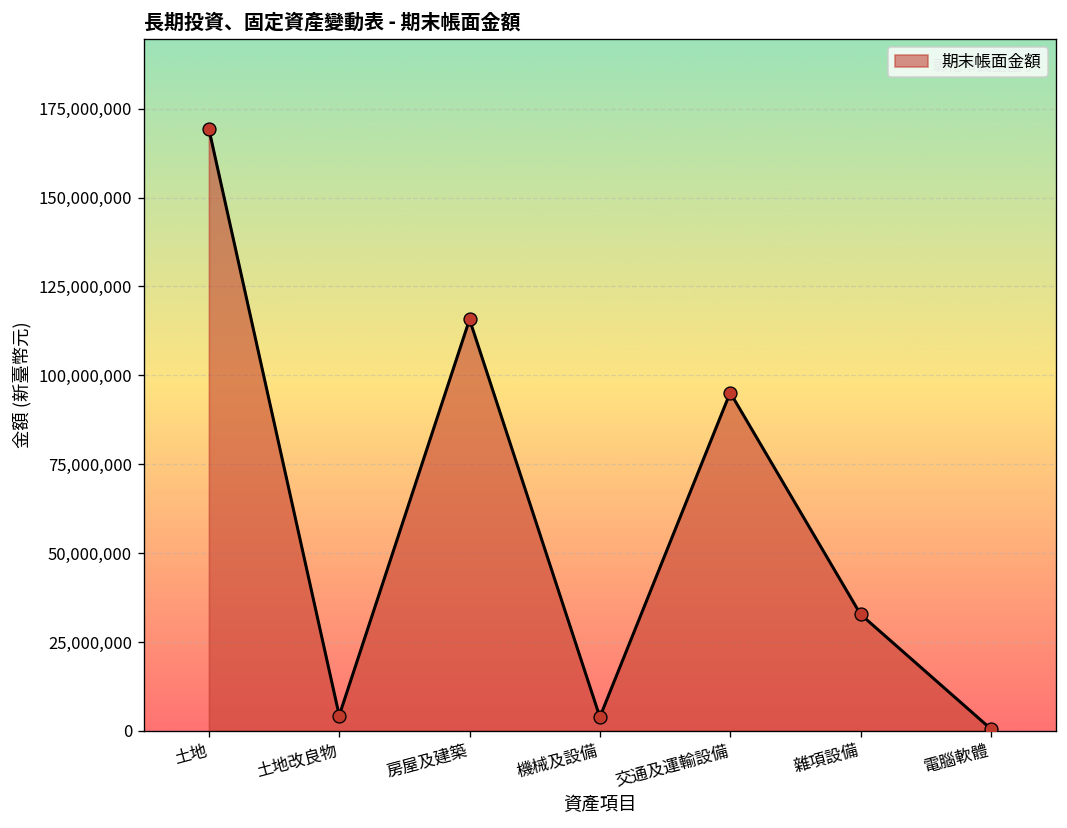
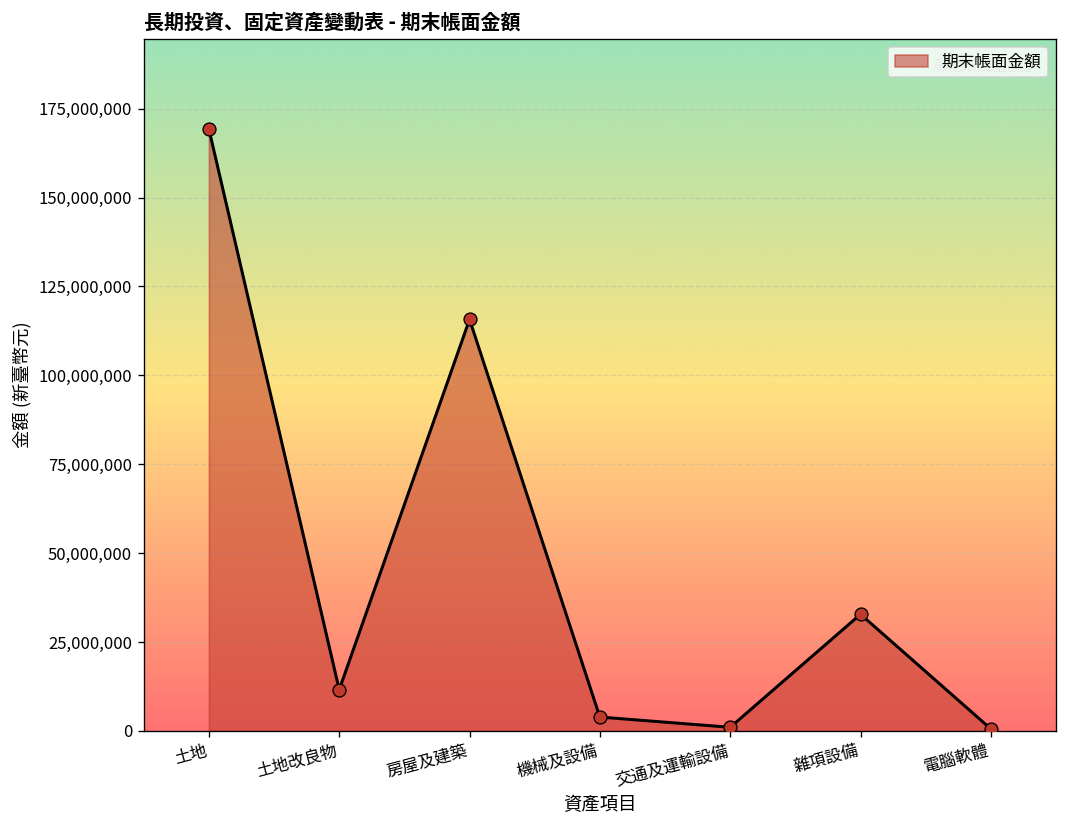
  {
    "土地": "169,000,000",
-   "土地改良物": "4,000,000",
+   "土地改良物": "12,000,000",
    "房屋及建築": "116,000,000",
    "機械及設備": "4,000,000",
-   "交通及運輸設備": "95,000,000",
+   "交通及運輸設備": "1,000,000",
    "雜項設備": "33,000,000",
    "電腦軟體": "1,000,000"
  }
